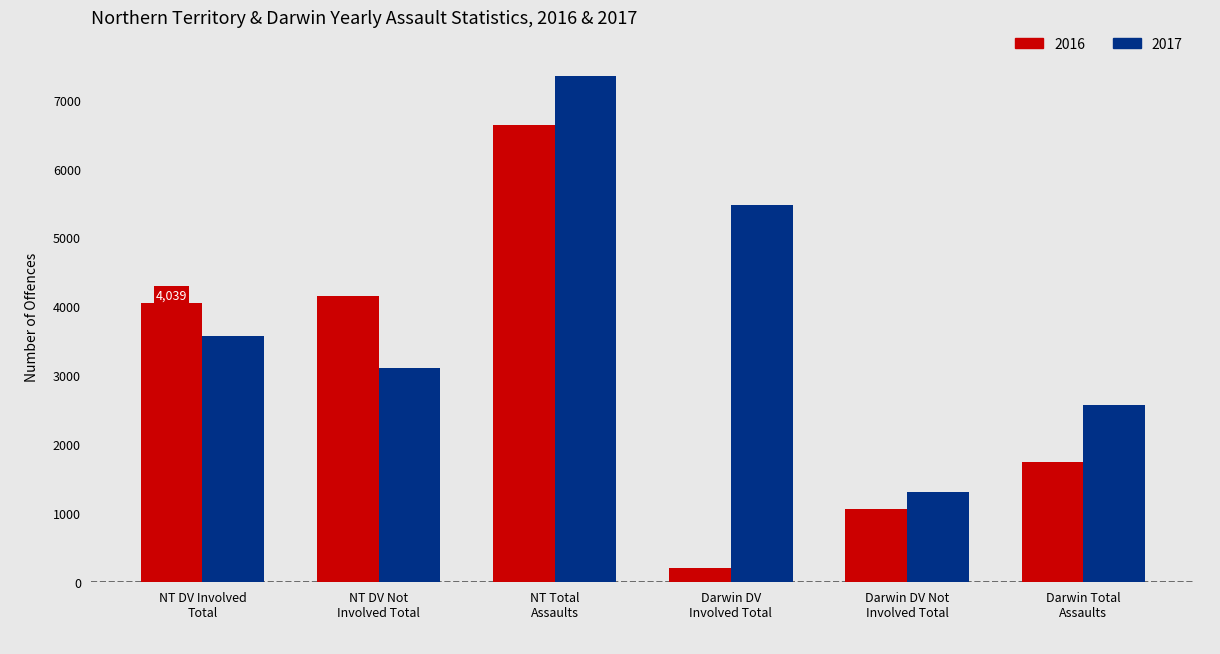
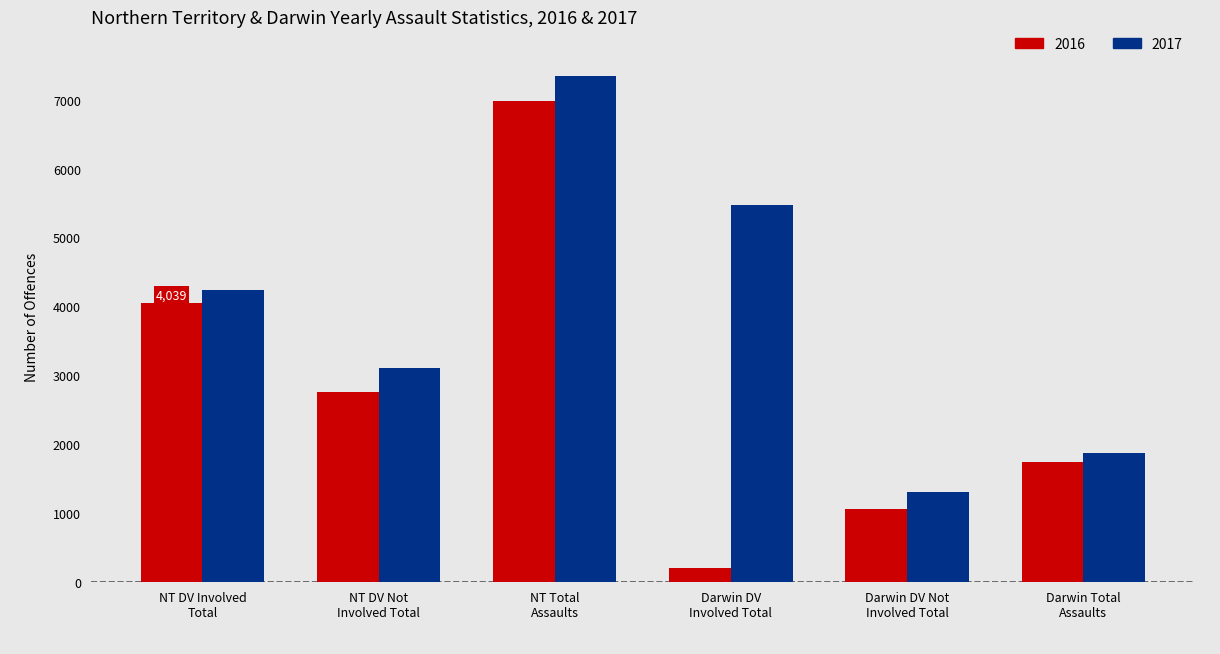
  {
    "2016": {
-     "NT DV Not Involved Total": 4100,
-     "NT Total Assaults": 6600,
+     "NT DV Not Involved Total": 2800,
+     "NT Total Assaults": 7000,
      "Darwin DV Involved Total": 200,
      "Darwin DV Not Involved Total": 1100,
      "Darwin Total Assaults": 1700
    },
    "2017": {
-     "NT DV Involved Total": 3600,
+     "NT DV Involved Total": 4200,
      "NT DV Not Involved Total": 3100,
      "NT Total Assaults": 7300,
      "Darwin DV Involved Total": 5500,
      "Darwin DV Not Involved Total": 1300,
-     "Darwin Total Assaults": 2600
+     "Darwin Total Assaults": 1900
    }
  }
